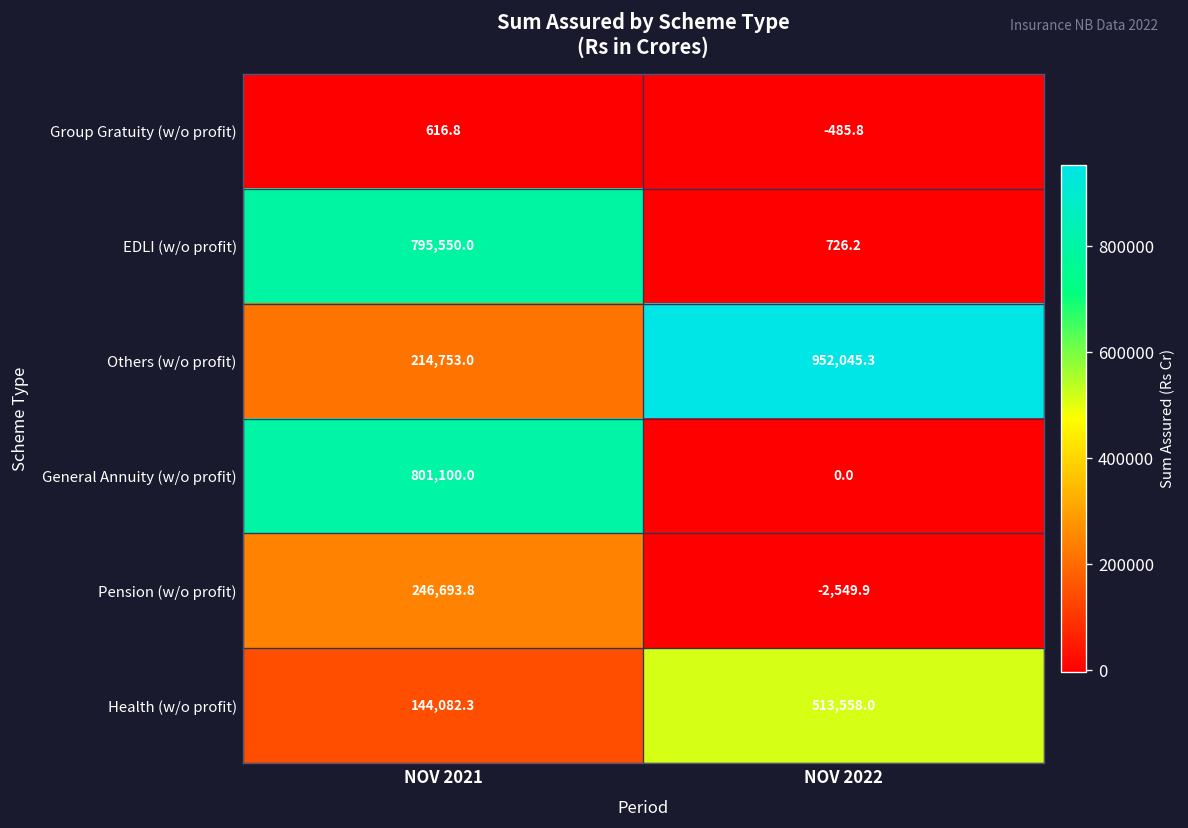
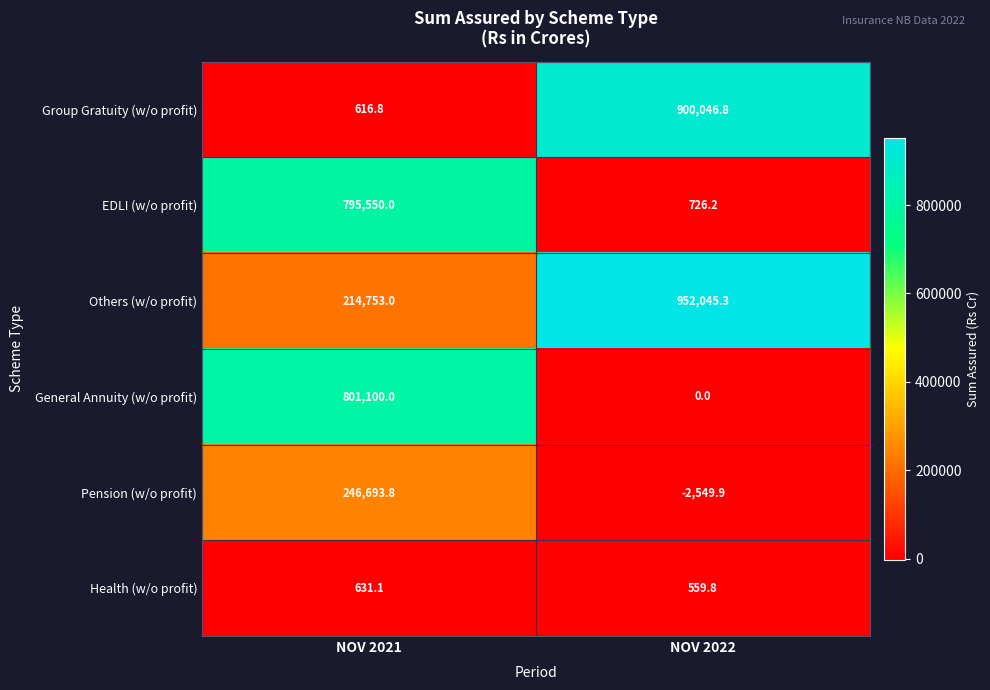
  {
    "Group Gratuity (w/o profit)": {
      "NOV 2021": "616.8",
-     "NOV 2022": "-485.8"
+     "NOV 2022": "900,046.8"
    },
    "EDLI (w/o profit)": {
      "NOV 2021": "795,550.0",
      "NOV 2022": "726.2"
    },
    "Others (w/o profit)": {
      "NOV 2021": "214,753.0",
      "NOV 2022": "952,045.3"
    },
    "General Annuity (w/o profit)": {
      "NOV 2021": "801,100.0",
      "NOV 2022": "0.0"
    },
    "Pension (w/o profit)": {
      "NOV 2021": "246,693.8",
      "NOV 2022": "-2,549.9"
    },
    "Health (w/o profit)": {
-     "NOV 2021": "144,082.3",
-     "NOV 2022": "513,558.0"
+     "NOV 2021": "631.1",
+     "NOV 2022": "559.8"
    }
  }
